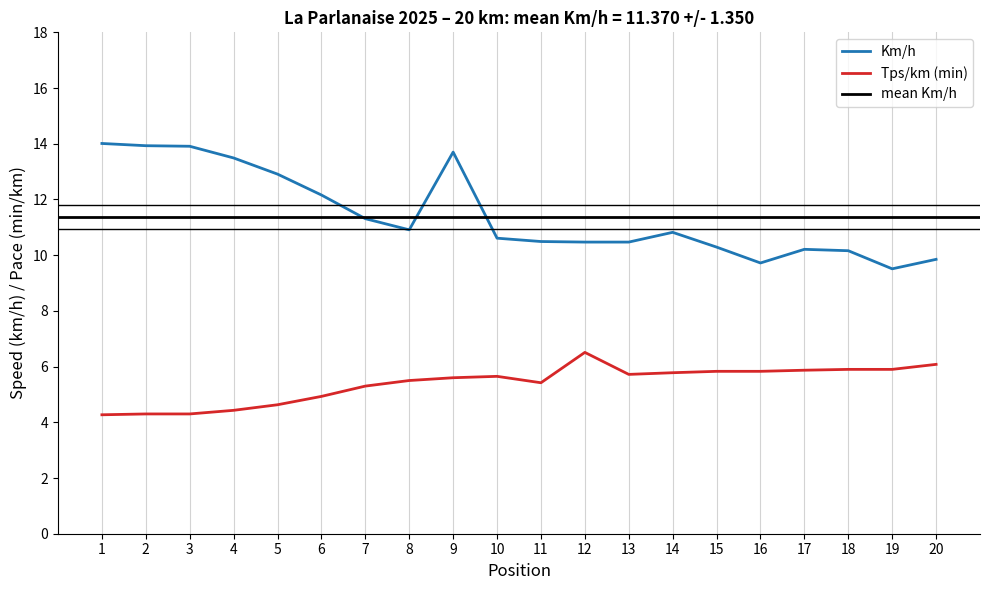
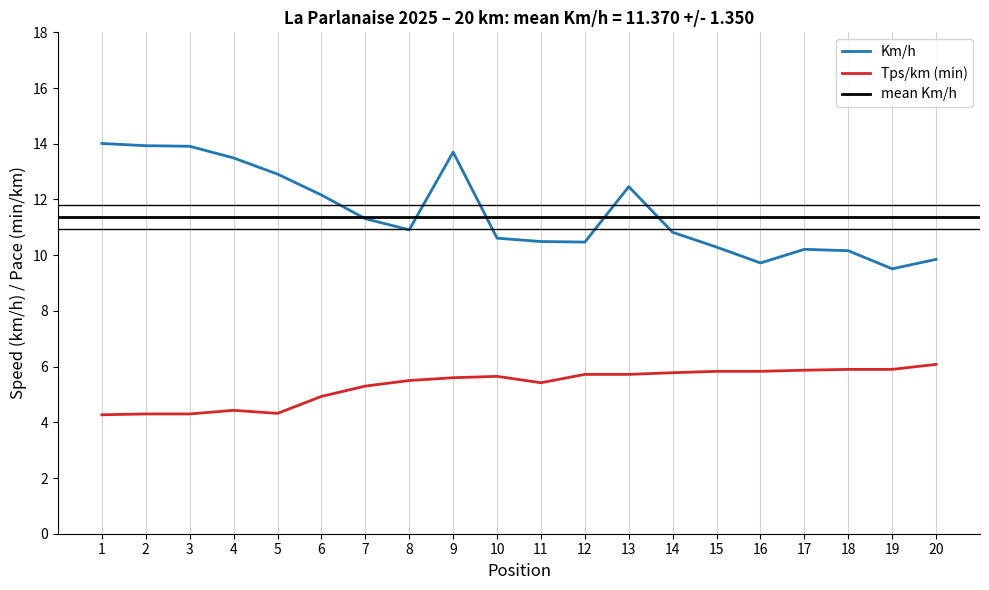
  {
    "Km/h": {
      "1": 14.0,
      "2": 13.9,
      "3": 13.9,
      "4": 13.5,
      "5": 12.9,
      "6": 12.2,
      "7": 11.3,
      "8": 10.9,
      "9": 13.7,
      "10": 10.6,
      "11": 10.5,
      "12": 10.5,
-     "13": 10.5,
+     "13": 12.5,
      "14": 10.8,
      "15": 10.3,
      "16": 9.7,
      "17": 10.2,
      "18": 10.2,
      "19": 9.5,
      "20": 9.9
    },
    "Tps/km (min)": {
      "1": 4.3,
      "2": 4.3,
      "3": 4.3,
      "4": 4.4,
-     "5": 4.6,
+     "5": 4.3,
      "6": 4.9,
      "7": 5.3,
      "8": 5.5,
      "9": 5.6,
      "10": 5.7,
      "11": 5.4,
-     "12": 6.5,
+     "12": 5.7,
      "13": 5.7,
      "14": 5.8,
      "15": 5.8,
      "16": 5.8,
      "17": 5.9,
      "18": 5.9,
      "19": 5.9,
      "20": 6.1
    }
  }
